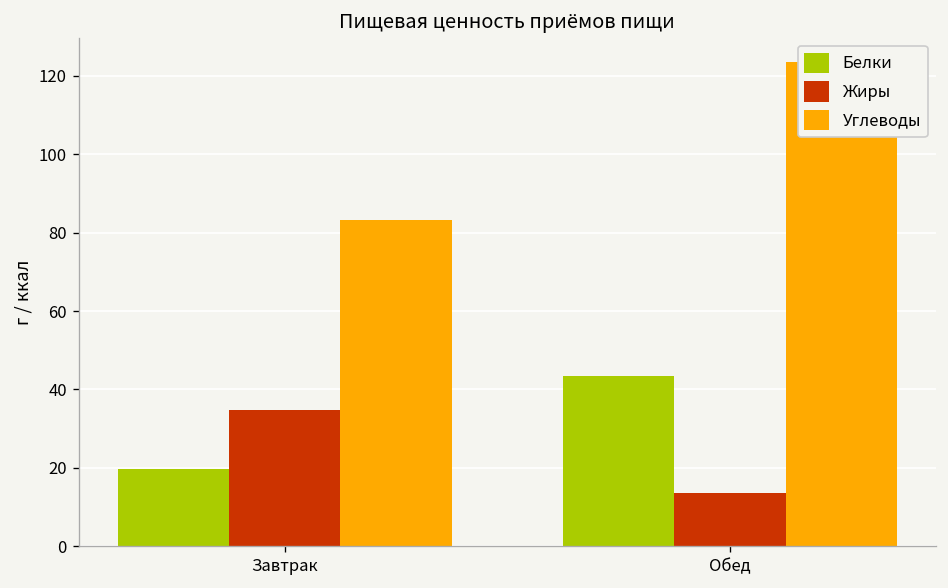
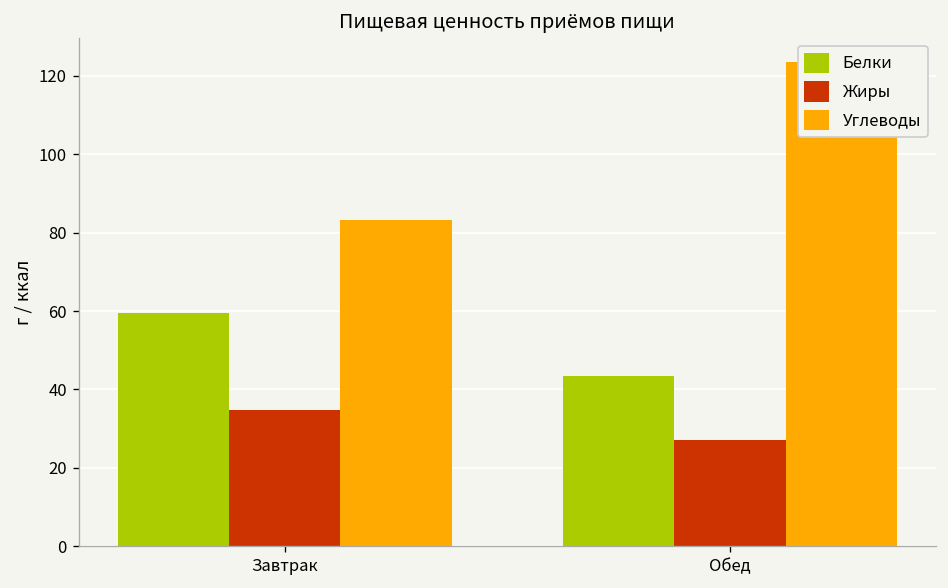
  {
    "Белки": {
-     "Завтрак": 20,
+     "Завтрак": 59,
      "Обед": 43
    },
    "Жиры": {
      "Завтрак": 35,
-     "Обед": 14
+     "Обед": 27
    },
    "Углеводы": {
      "Завтрак": 83
    }
  }
